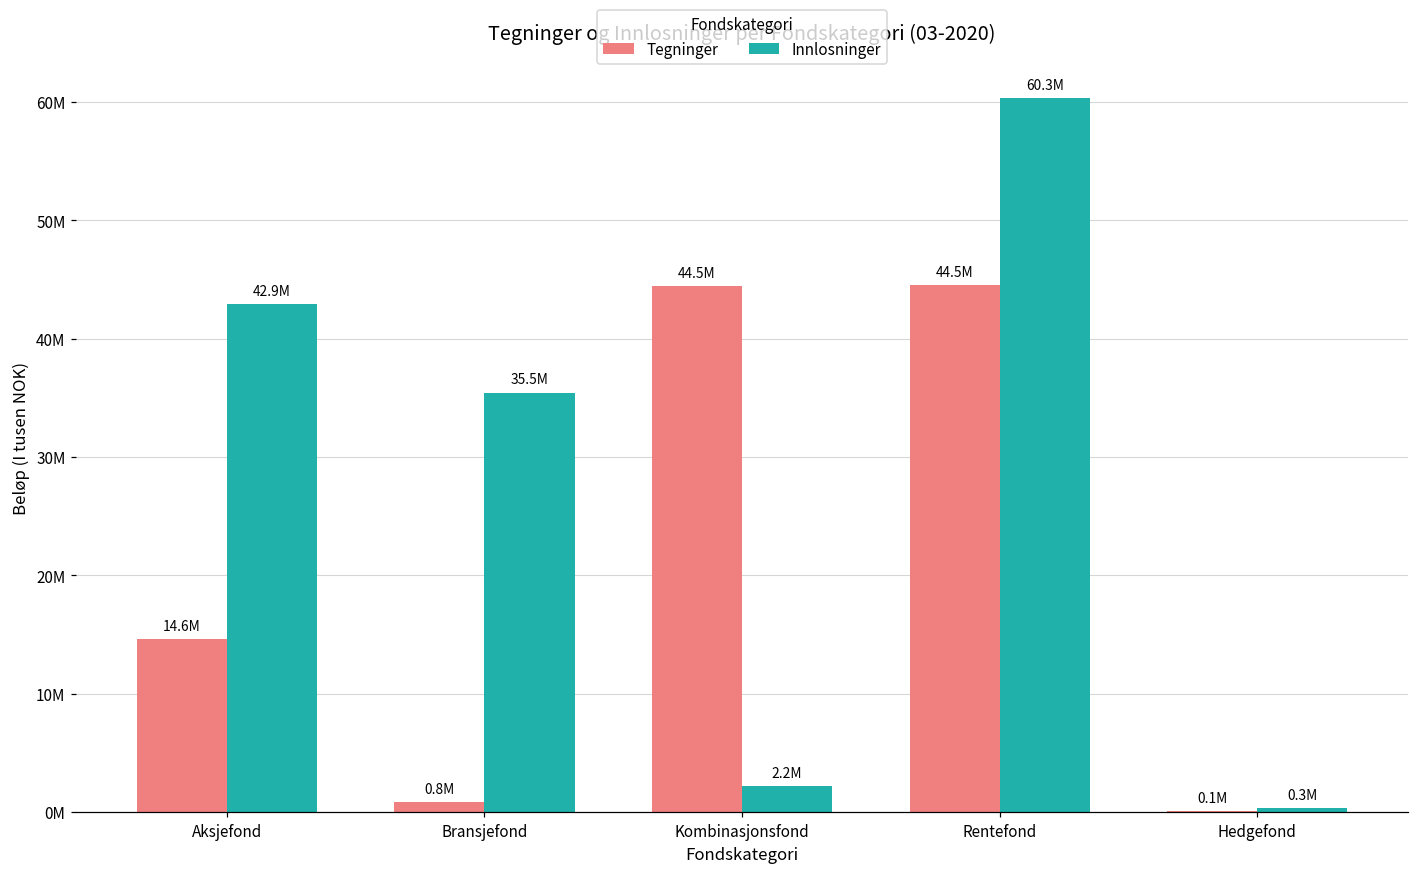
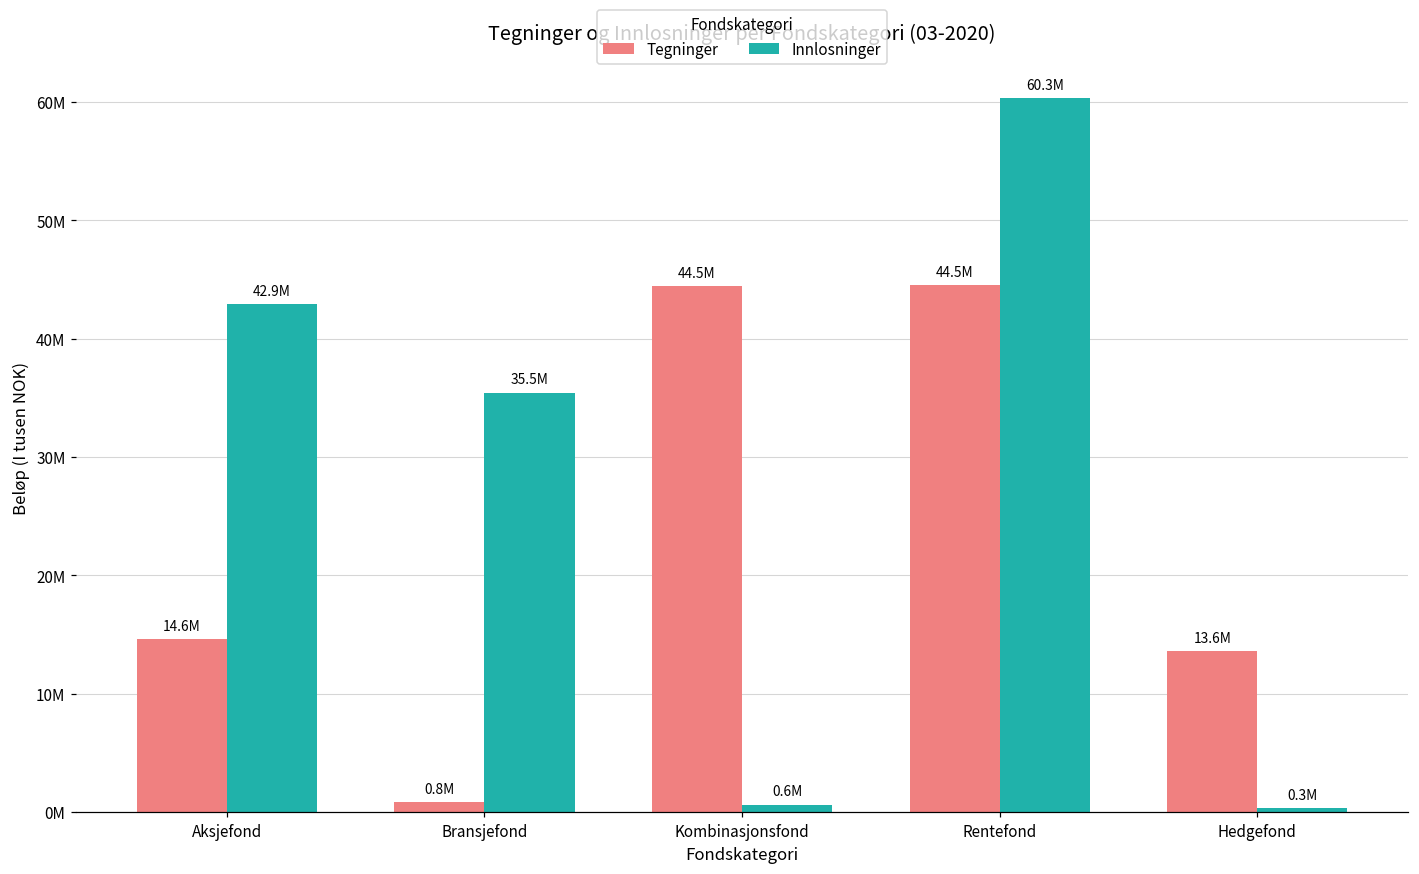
  {
    "Tegninger": {
      "Aksjefond": "14.6M",
      "Bransjefond": "0.8M",
      "Kombinasjonsfond": "44.5M",
      "Rentefond": "44.5M",
-     "Hedgefond": "0.1M"
+     "Hedgefond": "13.6M"
    },
    "Innlosninger": {
      "Aksjefond": "42.9M",
      "Bransjefond": "35.5M",
-     "Kombinasjonsfond": "2.2M",
+     "Kombinasjonsfond": "0.6M",
      "Rentefond": "60.3M",
      "Hedgefond": "0.3M"
    }
  }
